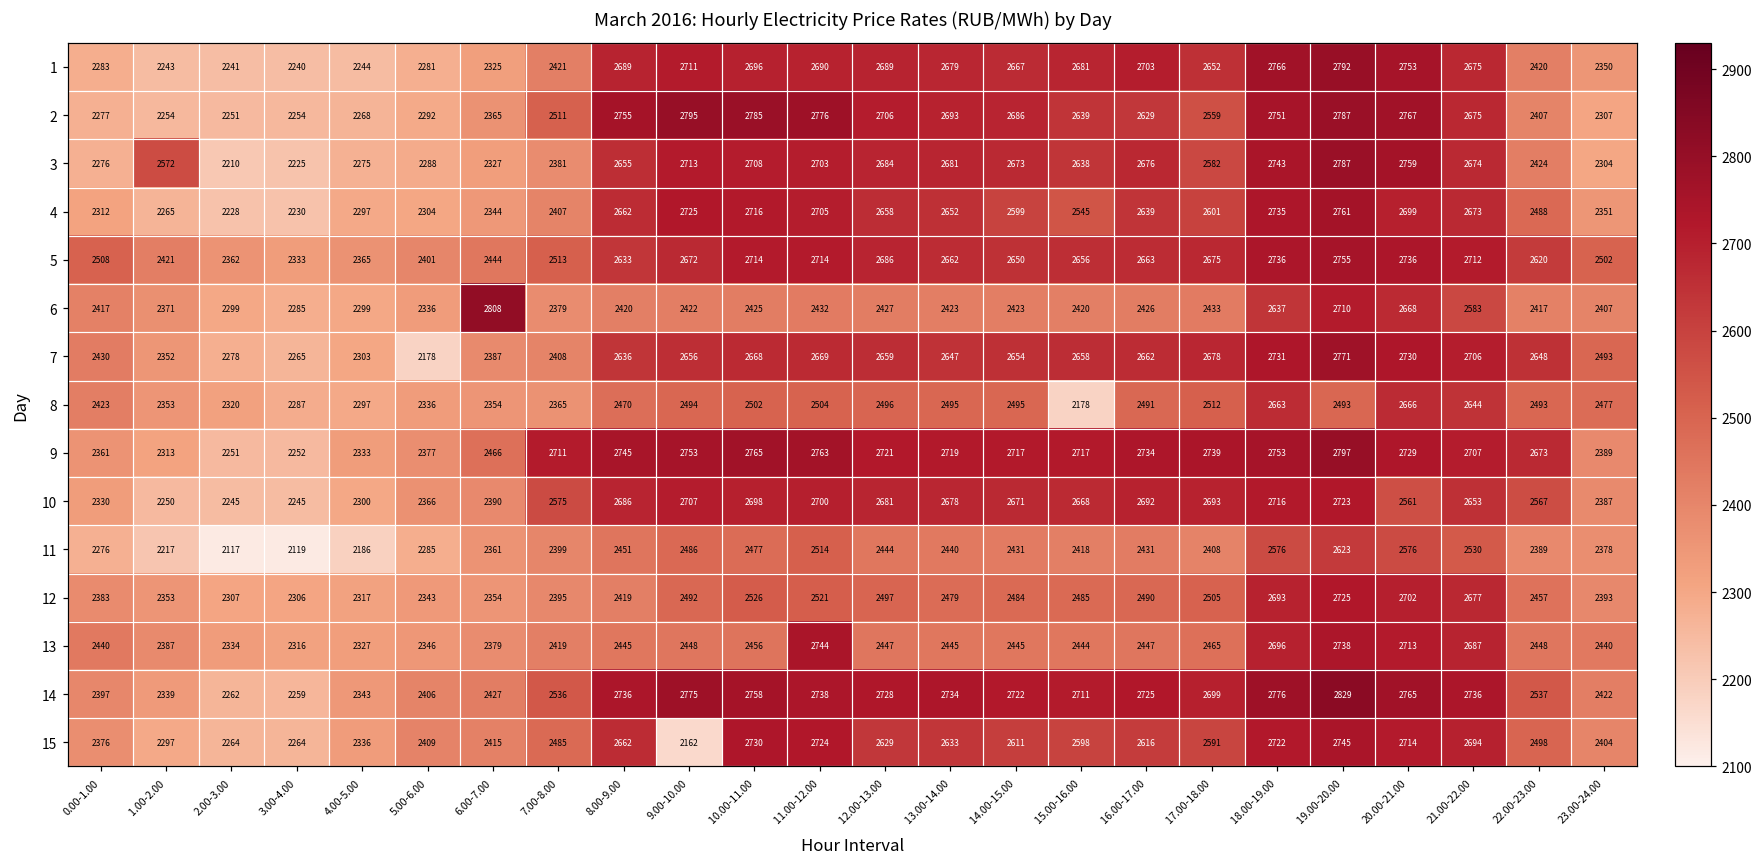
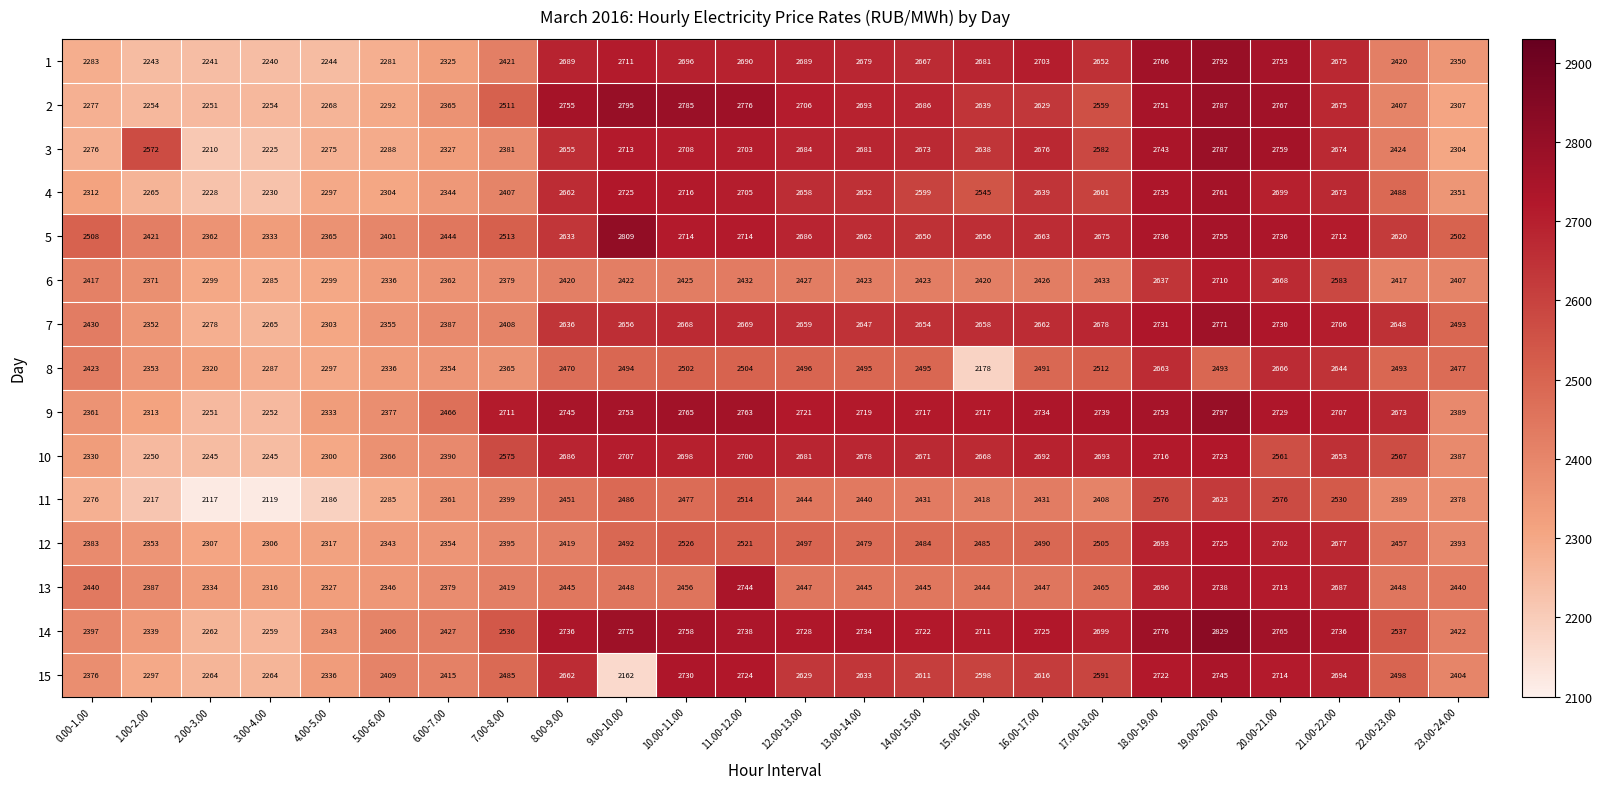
  {
    "5": {
      "0.00-1.00": 2508,
      "1.00-2.00": 2421,
      "2.00-3.00": 2362,
      "3.00-4.00": 2333,
      "4.00-5.00": 2365,
      "5.00-6.00": 2401,
      "6.00-7.00": 2444,
      "7.00-8.00": 2513,
      "8.00-9.00": 2633,
-     "9.00-10.00": 2672,
+     "9.00-10.00": 2809,
      "10.00-11.00": 2714,
      "11.00-12.00": 2714,
      "12.00-13.00": 2686,
      "13.00-14.00": 2662,
      "14.00-15.00": 2650,
      "15.00-16.00": 2656,
      "16.00-17.00": 2663,
      "17.00-18.00": 2675,
      "18.00-19.00": 2736,
      "19.00-20.00": 2755,
      "20.00-21.00": 2736,
      "21.00-22.00": 2712,
      "22.00-23.00": 2620,
      "23.00-24.00": 2502
    },
    "6": {
      "0.00-1.00": 2417,
      "1.00-2.00": 2371,
      "2.00-3.00": 2299,
      "3.00-4.00": 2285,
      "4.00-5.00": 2299,
      "5.00-6.00": 2336,
-     "6.00-7.00": 2808,
+     "6.00-7.00": 2362,
      "7.00-8.00": 2379,
      "8.00-9.00": 2420,
      "9.00-10.00": 2422,
      "10.00-11.00": 2425,
      "11.00-12.00": 2432,
      "12.00-13.00": 2427,
      "13.00-14.00": 2423,
      "14.00-15.00": 2423,
      "15.00-16.00": 2420,
      "16.00-17.00": 2426,
      "17.00-18.00": 2433,
      "18.00-19.00": 2637,
      "19.00-20.00": 2710,
      "20.00-21.00": 2668,
      "21.00-22.00": 2583,
      "22.00-23.00": 2417,
      "23.00-24.00": 2407
    },
    "7": {
      "0.00-1.00": 2430,
      "1.00-2.00": 2352,
      "2.00-3.00": 2278,
      "3.00-4.00": 2265,
      "4.00-5.00": 2303,
-     "5.00-6.00": 2178,
+     "5.00-6.00": 2355,
      "6.00-7.00": 2387,
      "7.00-8.00": 2408,
      "8.00-9.00": 2636,
      "9.00-10.00": 2656,
      "10.00-11.00": 2668,
      "11.00-12.00": 2669,
      "12.00-13.00": 2659,
      "13.00-14.00": 2647,
      "14.00-15.00": 2654,
      "15.00-16.00": 2658,
      "16.00-17.00": 2662,
      "17.00-18.00": 2678,
      "18.00-19.00": 2731,
      "19.00-20.00": 2771,
      "20.00-21.00": 2730,
      "21.00-22.00": 2706,
      "22.00-23.00": 2648,
      "23.00-24.00": 2493
    }
  }
